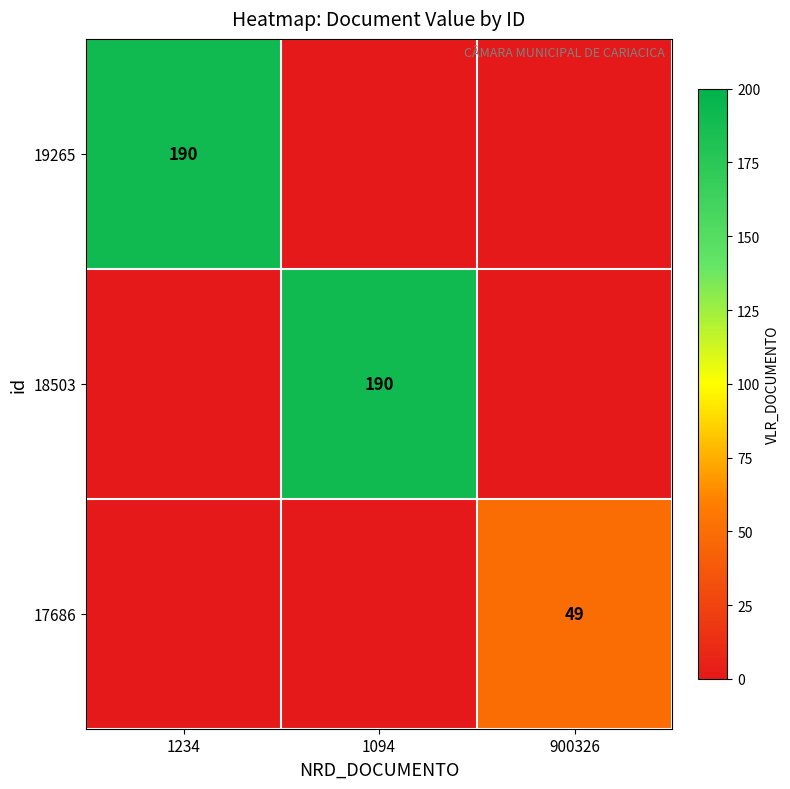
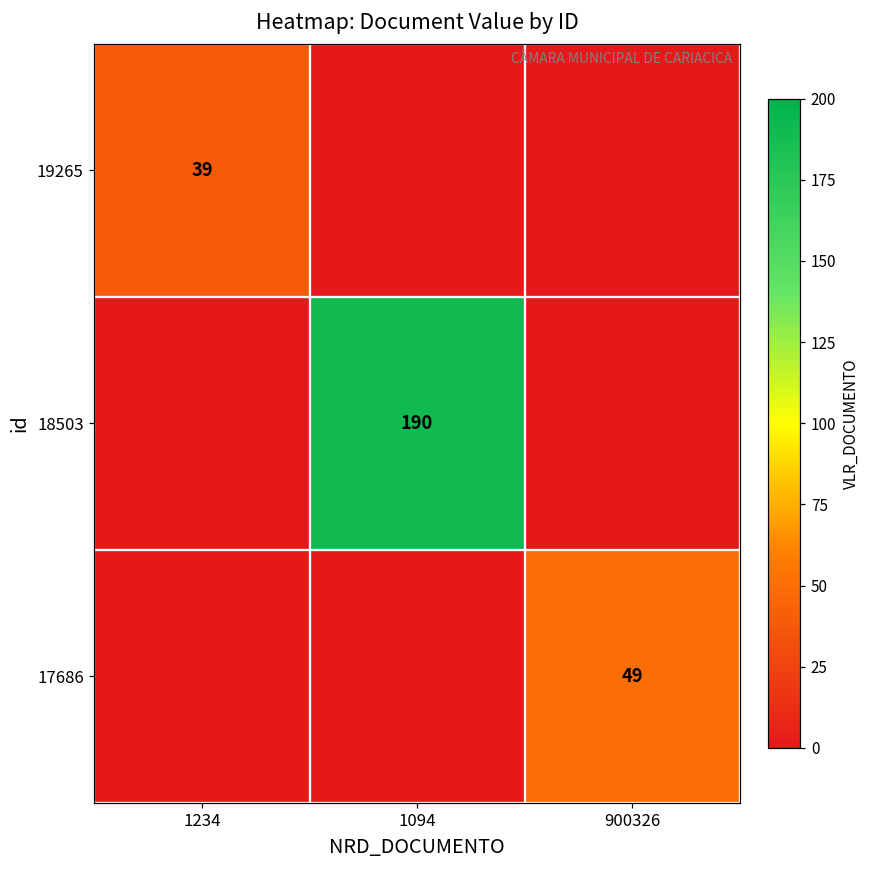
  {
    "19265": {
-     "1234": 190
+     "1234": 39
    },
    "18503": {
      "1094": 190
    },
    "17686": {
      "900326": 49
    }
  }
